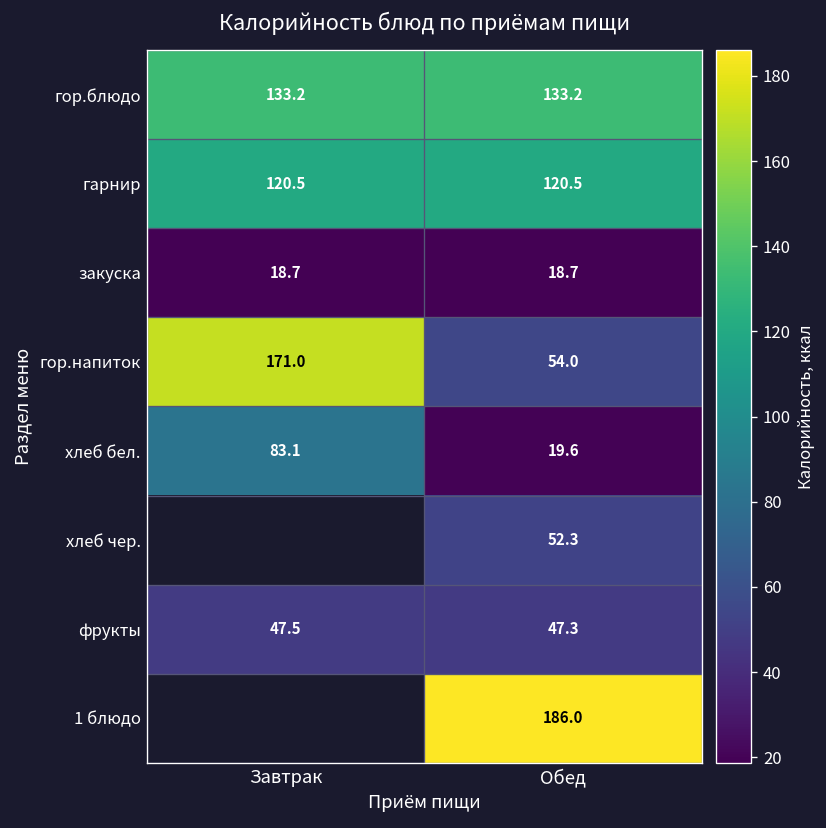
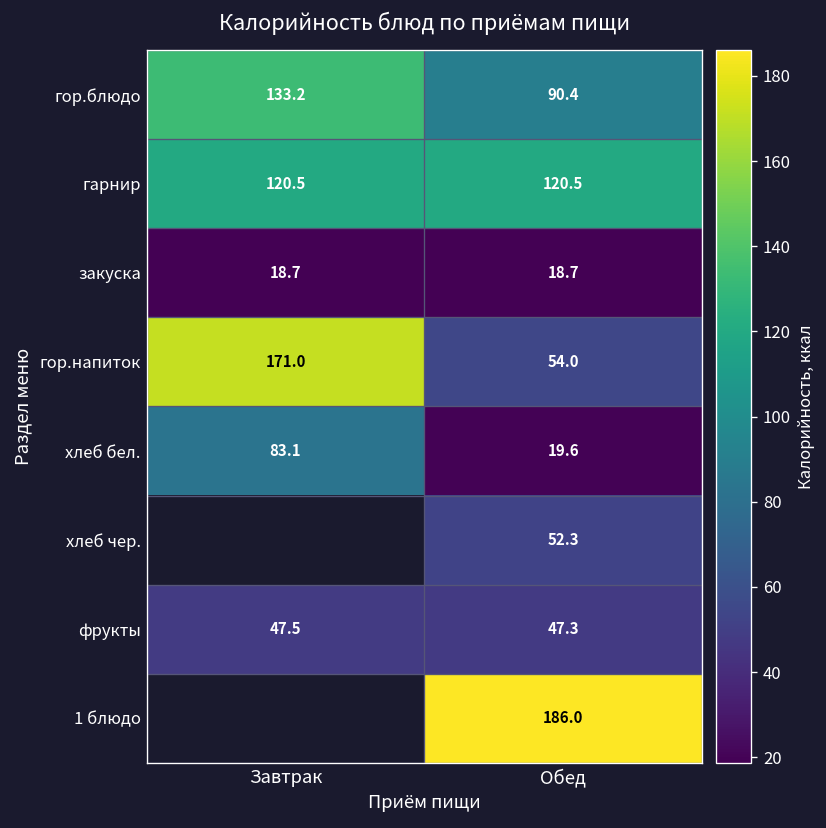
  {
    "гор.блюдо": {
      "Завтрак": 133.2,
-     "Обед": 133.2
+     "Обед": 90.4
    },
    "гарнир": {
      "Завтрак": 120.5,
      "Обед": 120.5
    },
    "закуска": {
      "Завтрак": 18.7,
      "Обед": 18.7
    },
    "гор.напиток": {
      "Завтрак": 171.0,
      "Обед": 54.0
    },
    "хлеб бел.": {
      "Завтрак": 83.1,
      "Обед": 19.6
    },
    "хлеб чер.": {
      "Обед": 52.3
    },
    "фрукты": {
      "Завтрак": 47.5,
      "Обед": 47.3
    },
    "1 блюдо": {
      "Обед": 186.0
    }
  }
